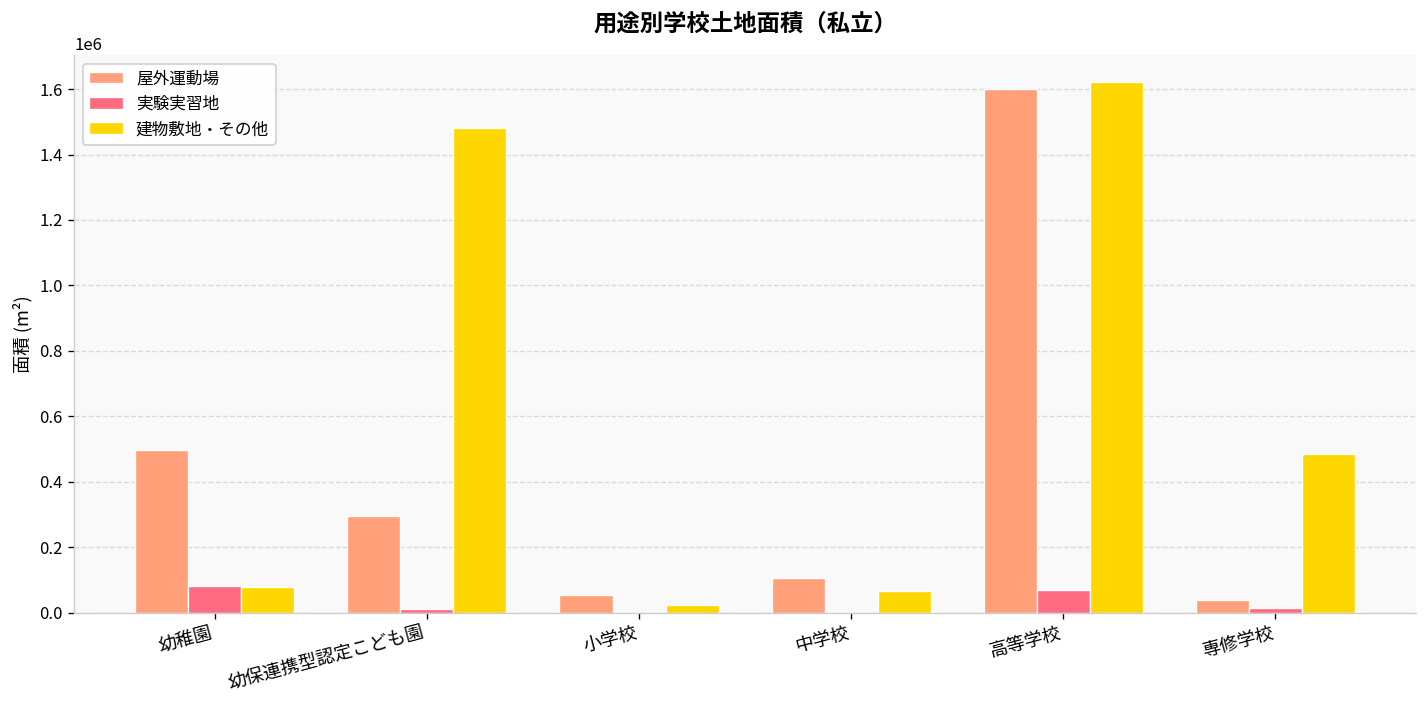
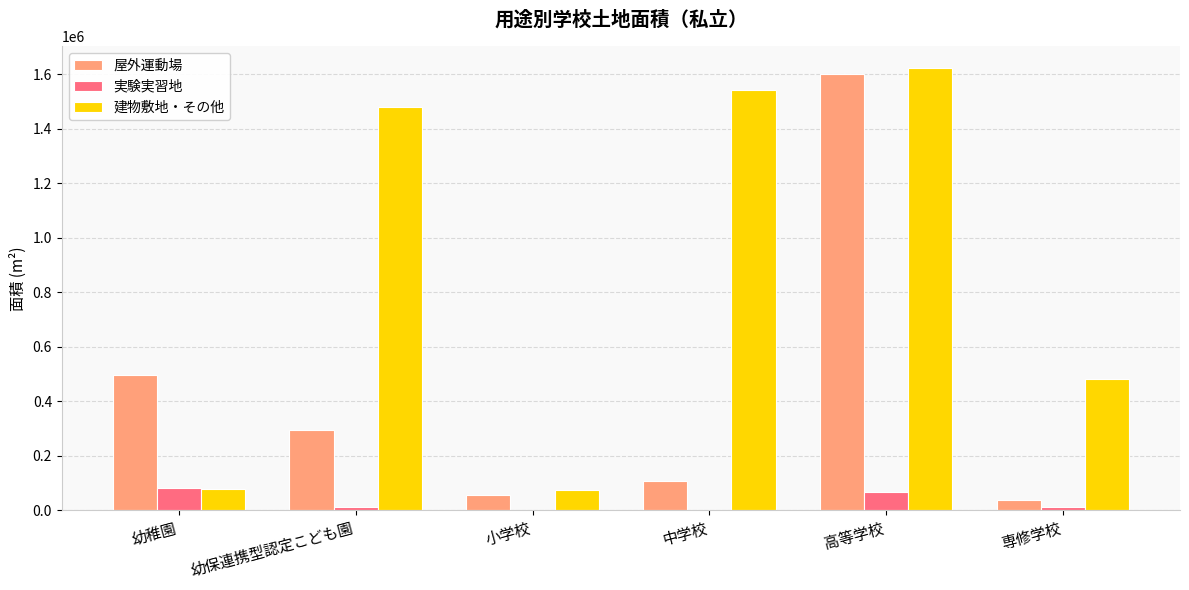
  {
    "建物敷地・その他": {
      "幼稚園": 80000,
      "幼保連携型認定こども園": 1480000,
-     "小学校": 20000,
-     "中学校": 60000,
+     "小学校": 80000,
+     "中学校": 1540000,
      "高等学校": 1620000,
      "専修学校": 480000
    }
  }
